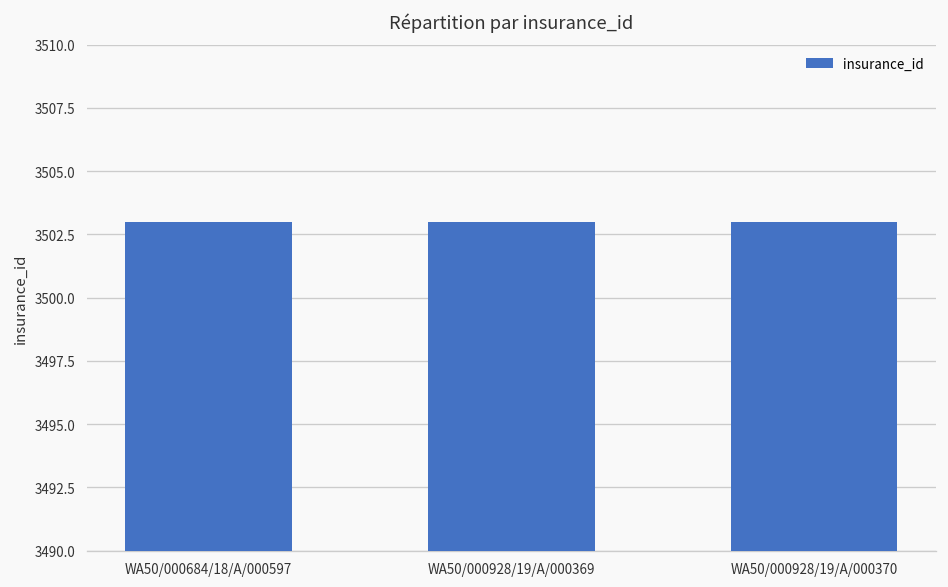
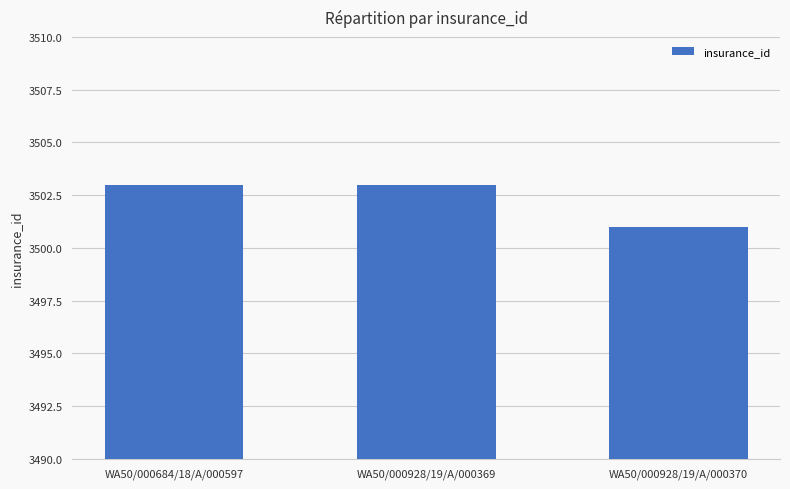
  {
    "WA50/000684/18/A/000597": 3503,
    "WA50/000928/19/A/000369": 3503,
-   "WA50/000928/19/A/000370": 3503
+   "WA50/000928/19/A/000370": 3501
  }
